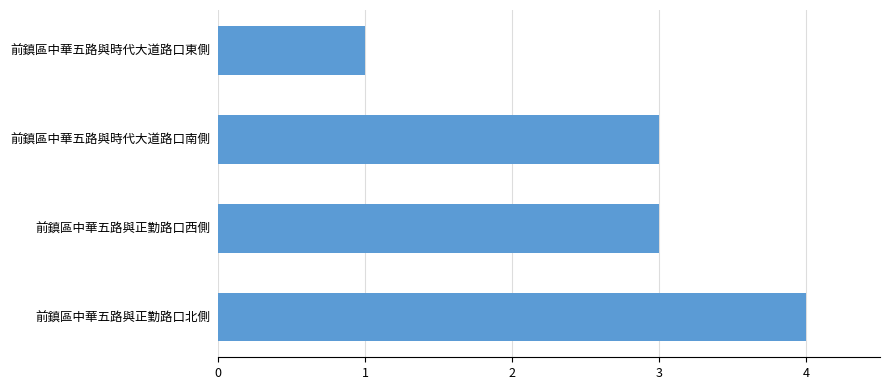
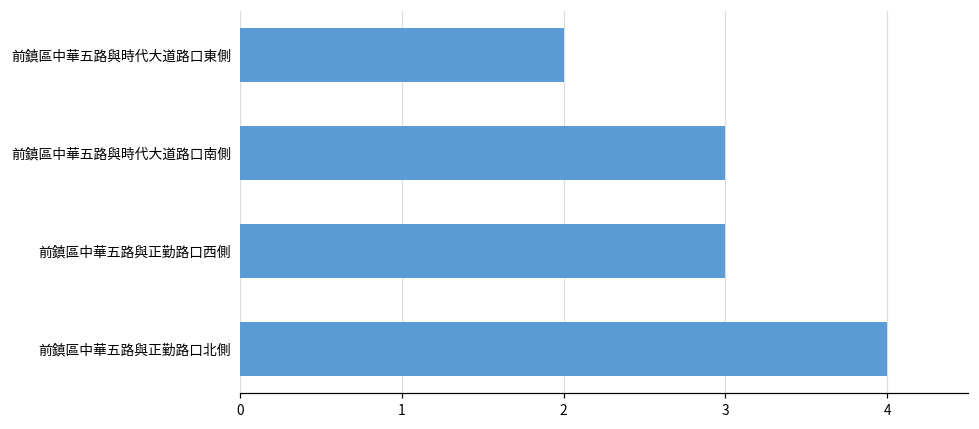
  {
-   "前鎮區中華五路與時代大道路口東側": 1,
+   "前鎮區中華五路與時代大道路口東側": 2,
    "前鎮區中華五路與時代大道路口南側": 3,
    "前鎮區中華五路與正勤路口西側": 3,
    "前鎮區中華五路與正勤路口北側": 4
  }
